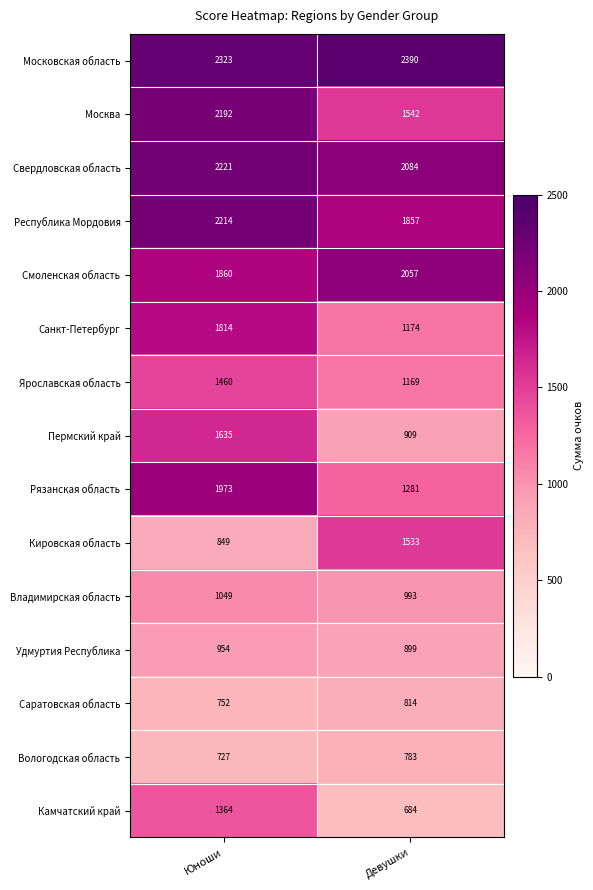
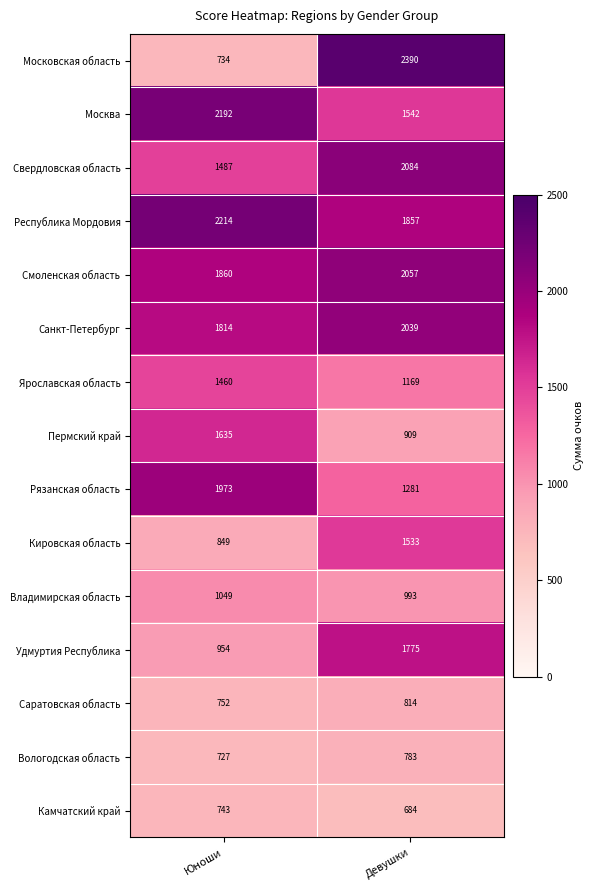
  {
    "Московская область": {
-     "Юноши": 2323,
+     "Юноши": 734,
      "Девушки": 2390
    },
    "Москва": {
      "Юноши": 2192,
      "Девушки": 1542
    },
    "Свердловская область": {
-     "Юноши": 2221,
+     "Юноши": 1487,
      "Девушки": 2084
    },
    "Республика Мордовия": {
      "Юноши": 2214,
      "Девушки": 1857
    },
    "Смоленская область": {
      "Юноши": 1860,
      "Девушки": 2057
    },
    "Санкт-Петербург": {
      "Юноши": 1814,
-     "Девушки": 1174
+     "Девушки": 2039
    },
    "Ярославская область": {
      "Юноши": 1460,
      "Девушки": 1169
    },
    "Пермский край": {
      "Юноши": 1635,
      "Девушки": 909
    },
    "Рязанская область": {
      "Юноши": 1973,
      "Девушки": 1281
    },
    "Кировская область": {
      "Юноши": 849,
      "Девушки": 1533
    },
    "Владимирская область": {
      "Юноши": 1049,
      "Девушки": 993
    },
    "Удмуртия Республика": {
      "Юноши": 954,
-     "Девушки": 899
+     "Девушки": 1775
    },
    "Саратовская область": {
      "Юноши": 752,
      "Девушки": 814
    },
    "Вологодская область": {
      "Юноши": 727,
      "Девушки": 783
    },
    "Камчатский край": {
-     "Юноши": 1364,
+     "Юноши": 743,
      "Девушки": 684
    }
  }
